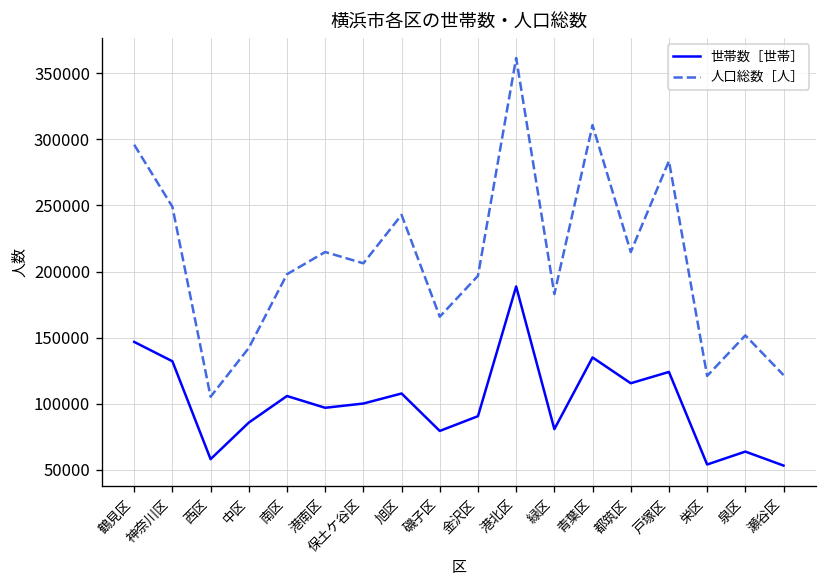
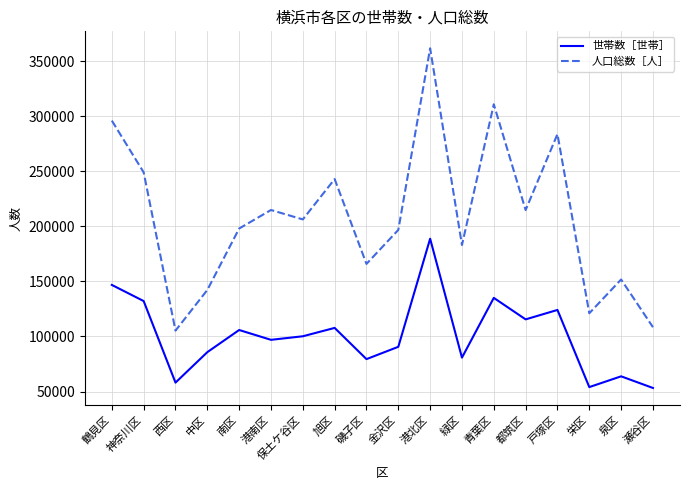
  {
    "世帯数［世帯］": {
      "鶴見区": 147000,
      "神奈川区": 132000,
      "西区": 58000,
      "中区": 86000,
      "南区": 106000,
      "港南区": 97000,
      "保土ケ谷区": 100000,
      "旭区": 108000,
      "磯子区": 79000,
      "金沢区": 91000,
      "港北区": 189000,
      "緑区": 81000,
      "青葉区": 135000,
      "都筑区": 116000,
      "戸塚区": 124000,
      "栄区": 54000,
      "泉区": 64000,
      "瀬谷区": 53000
    },
    "人口総数［人］": {
      "鶴見区": 296000,
      "神奈川区": 249000,
      "西区": 105000,
      "中区": 142000,
      "南区": 198000,
      "港南区": 215000,
      "保土ケ谷区": 206000,
      "旭区": 243000,
      "磯子区": 166000,
      "金沢区": 197000,
      "港北区": 362000,
      "緑区": 183000,
      "青葉区": 311000,
      "都筑区": 215000,
      "戸塚区": 284000,
      "栄区": 121000,
      "泉区": 152000,
-     "瀬谷区": 122000
+     "瀬谷区": 108000
    }
  }
